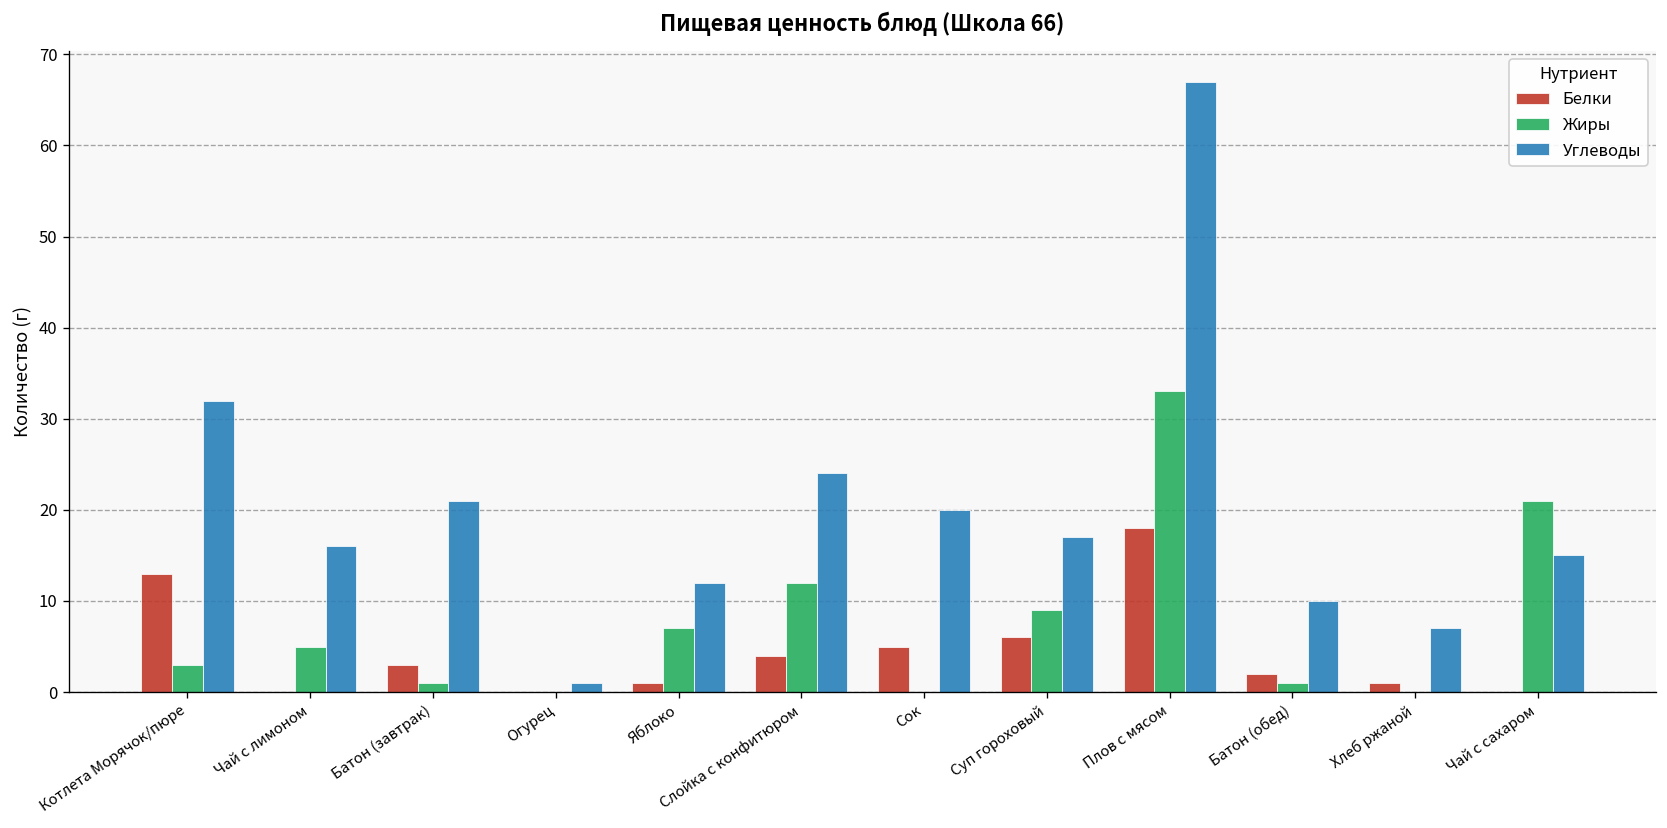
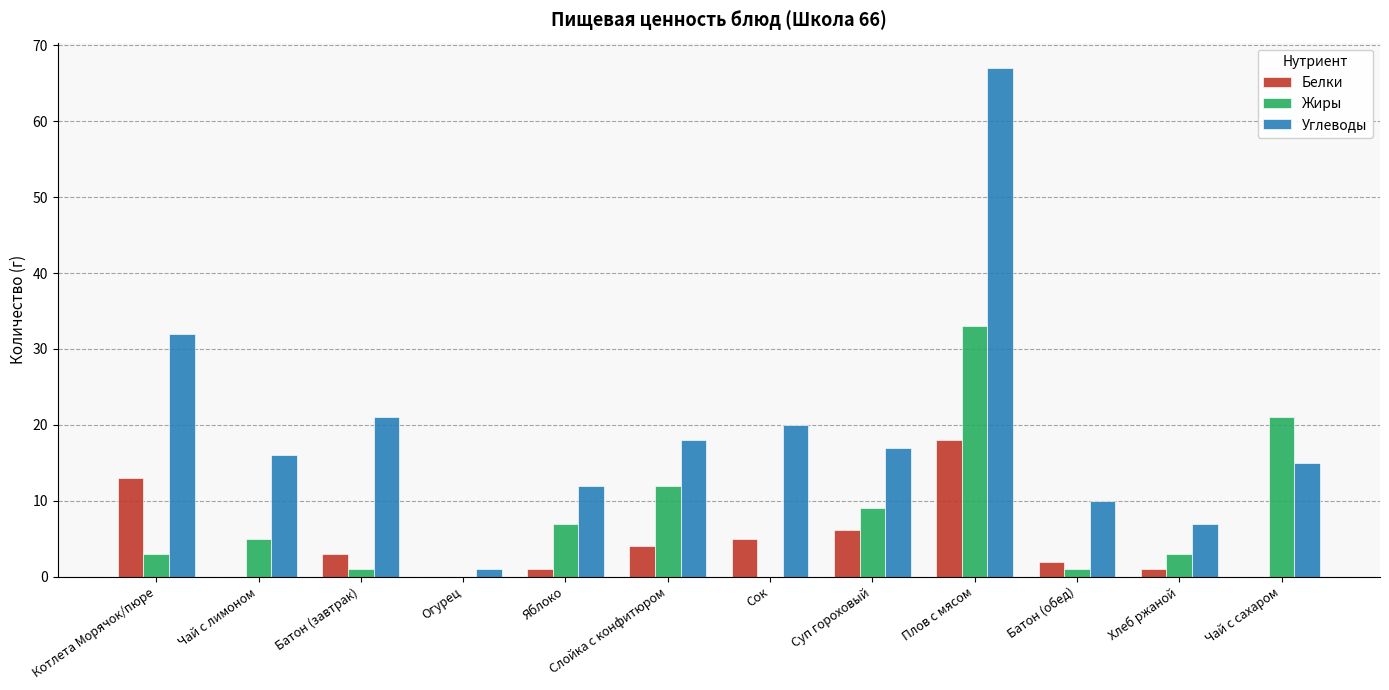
  {
    "Белки": {
      "Котлета Морячок/пюре": 13,
      "Батон (завтрак)": 3,
      "Огурец": 0,
      "Яблоко": 1,
      "Слойка с конфитюром": 4,
      "Сок": 5,
      "Суп гороховый": 6,
      "Плов с мясом": 18,
      "Батон (обед)": 2,
      "Хлеб ржаной": 1,
      "Чай с сахаром": 0
    },
    "Жиры": {
      "Котлета Морячок/пюре": 3,
      "Чай с лимоном": 5,
      "Батон (завтрак)": 1,
      "Огурец": 0,
      "Яблоко": 7,
      "Слойка с конфитюром": 12,
      "Сок": 0,
      "Суп гороховый": 9,
      "Плов с мясом": 33,
      "Батон (обед)": 1,
-     "Хлеб ржаной": 0,
+     "Хлеб ржаной": 3,
      "Чай с сахаром": 21
    },
    "Углеводы": {
      "Котлета Морячок/пюре": 32,
      "Чай с лимоном": 16,
      "Батон (завтрак)": 21,
      "Огурец": 1,
      "Яблоко": 12,
-     "Слойка с конфитюром": 24,
+     "Слойка с конфитюром": 18,
      "Сок": 20,
      "Суп гороховый": 17,
      "Плов с мясом": 67,
      "Батон (обед)": 10,
      "Хлеб ржаной": 7,
      "Чай с сахаром": 15
    }
  }
